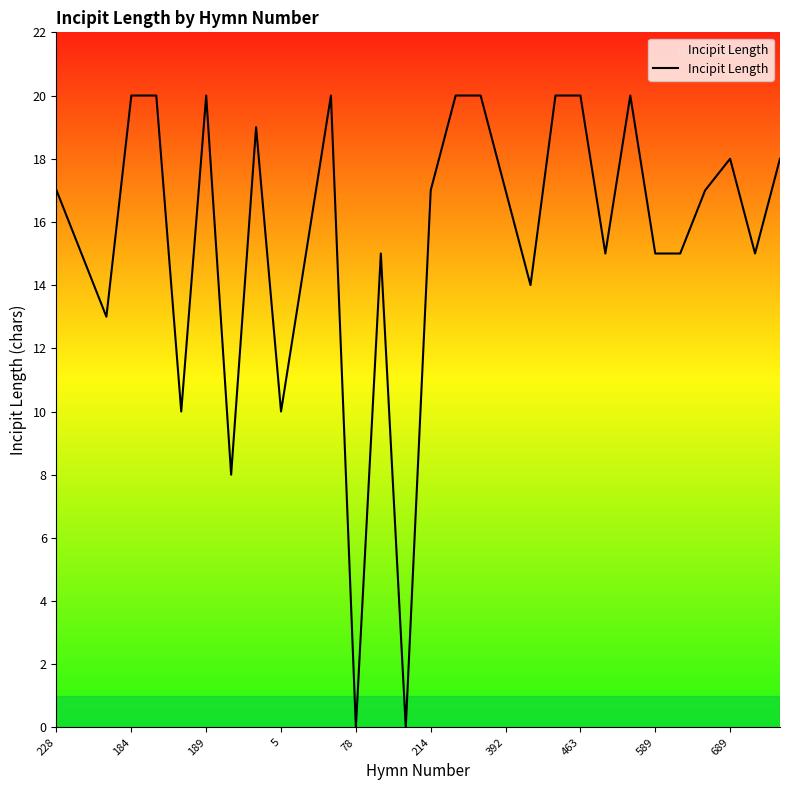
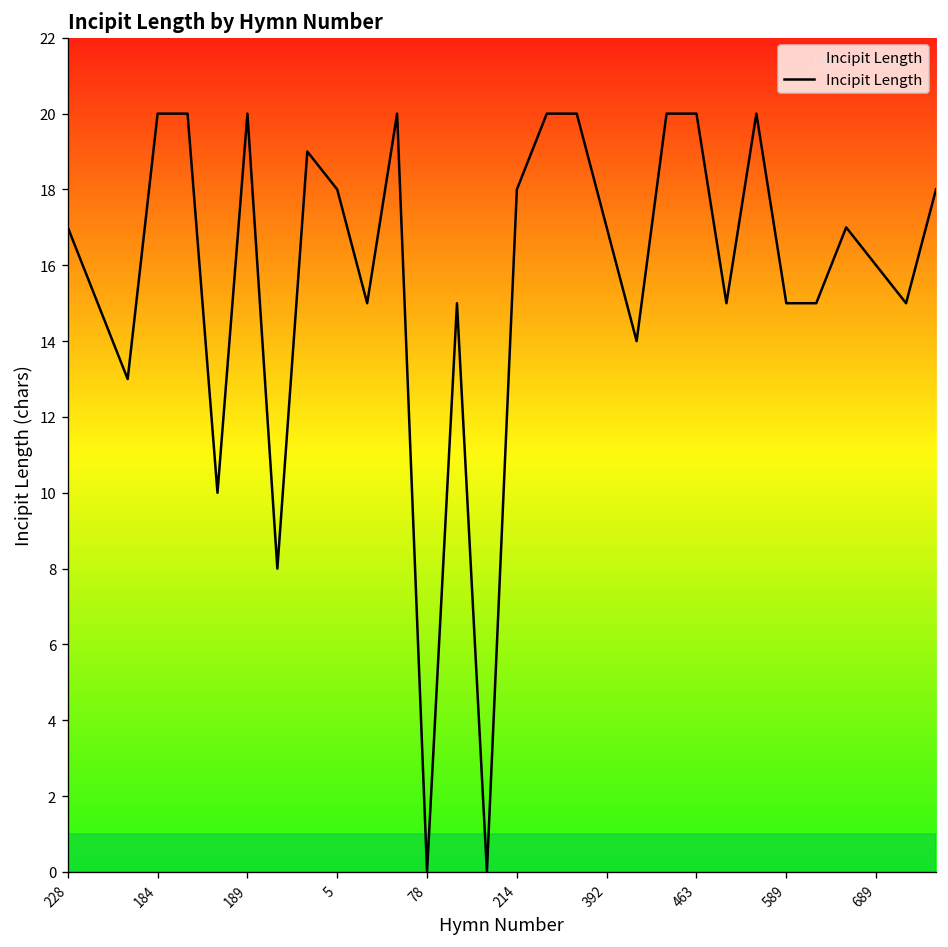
  {
    "228": 17,
    "184": 20,
    "189": 20,
-   "5": 10,
-   "214": 17,
+   "5": 18,
+   "214": 18,
    "392": 17,
    "463": 20,
    "589": 15,
-   "689": 18
+   "689": 16
  }
